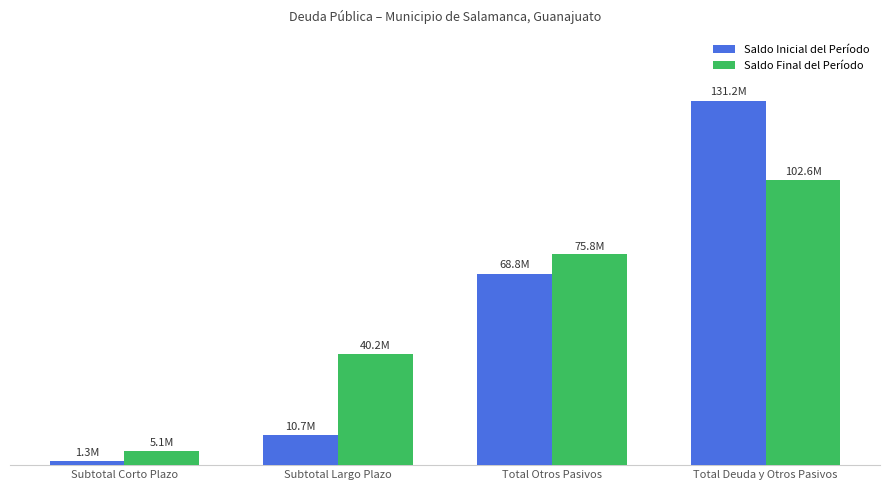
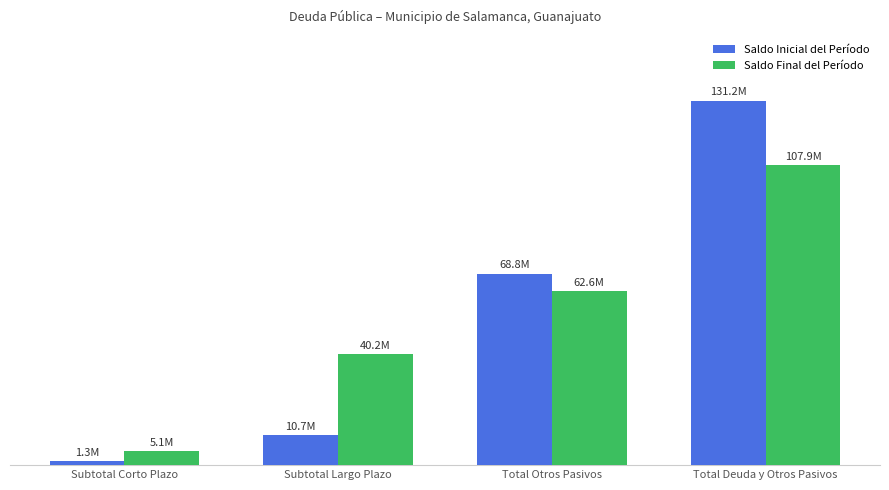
  {
    "Saldo Inicial del Período": {
      "Subtotal Corto Plazo": "1.3M",
      "Subtotal Largo Plazo": "10.7M",
      "Total Otros Pasivos": "68.8M",
      "Total Deuda y Otros Pasivos": "131.2M"
    },
    "Saldo Final del Período": {
      "Subtotal Corto Plazo": "5.1M",
      "Subtotal Largo Plazo": "40.2M",
-     "Total Otros Pasivos": "75.8M",
-     "Total Deuda y Otros Pasivos": "102.6M"
+     "Total Otros Pasivos": "62.6M",
+     "Total Deuda y Otros Pasivos": "107.9M"
    }
  }
